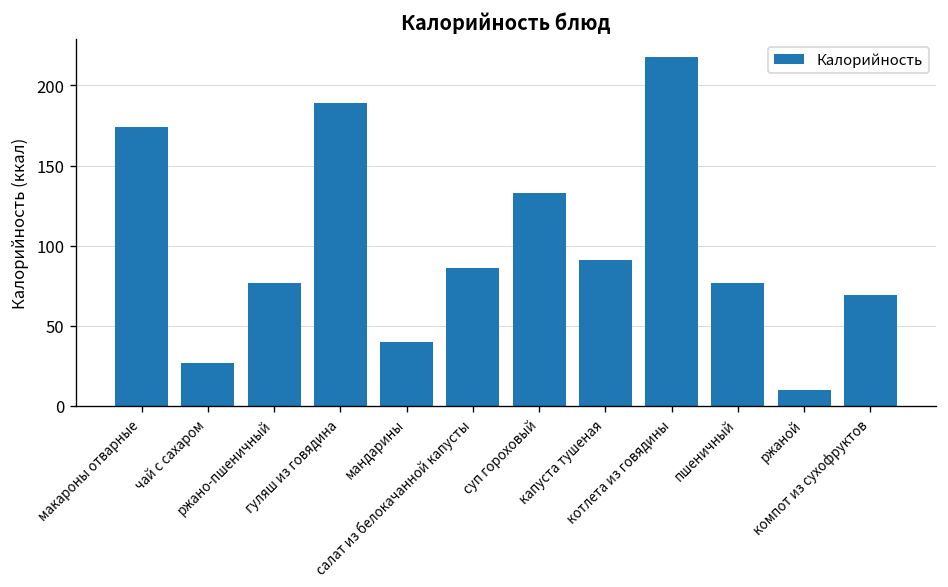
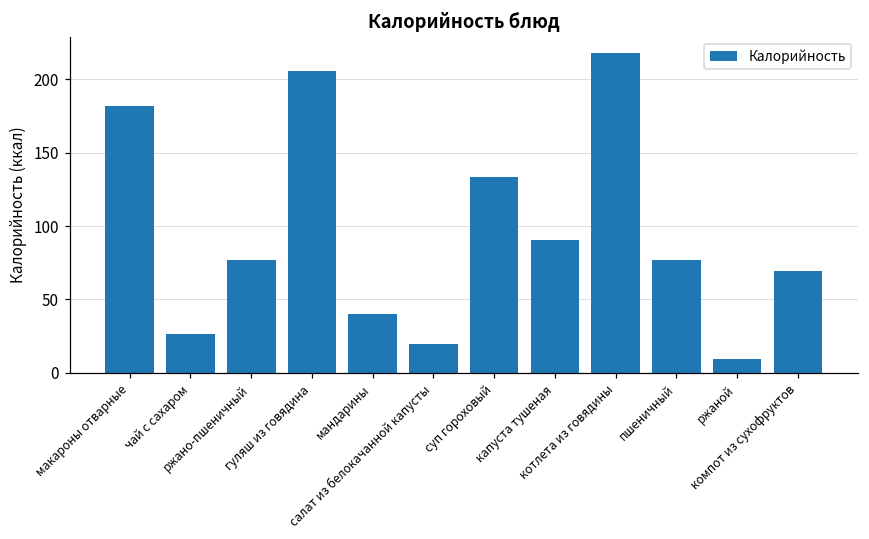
  {
-   "макароны отварные": 174,
+   "макароны отварные": 182,
    "чай с сахаром": 27,
    "ржано-пшеничный": 77,
-   "гуляш из говядина": 189,
+   "гуляш из говядина": 205,
    "мандарины": 40,
-   "салат из белокачанной капусты": 86,
+   "салат из белокачанной капусты": 20,
    "суп гороховый": 133,
    "капуста тушеная": 91,
    "котлета из говядины": 218,
    "пшеничный": 77,
    "ржаной": 10,
    "компот из сухофруктов": 69
  }
